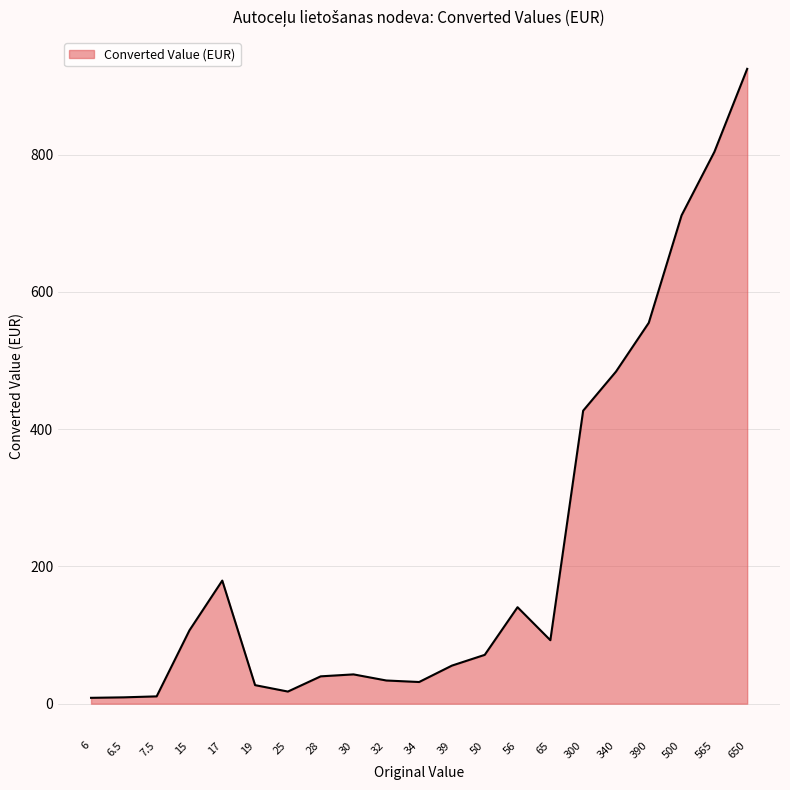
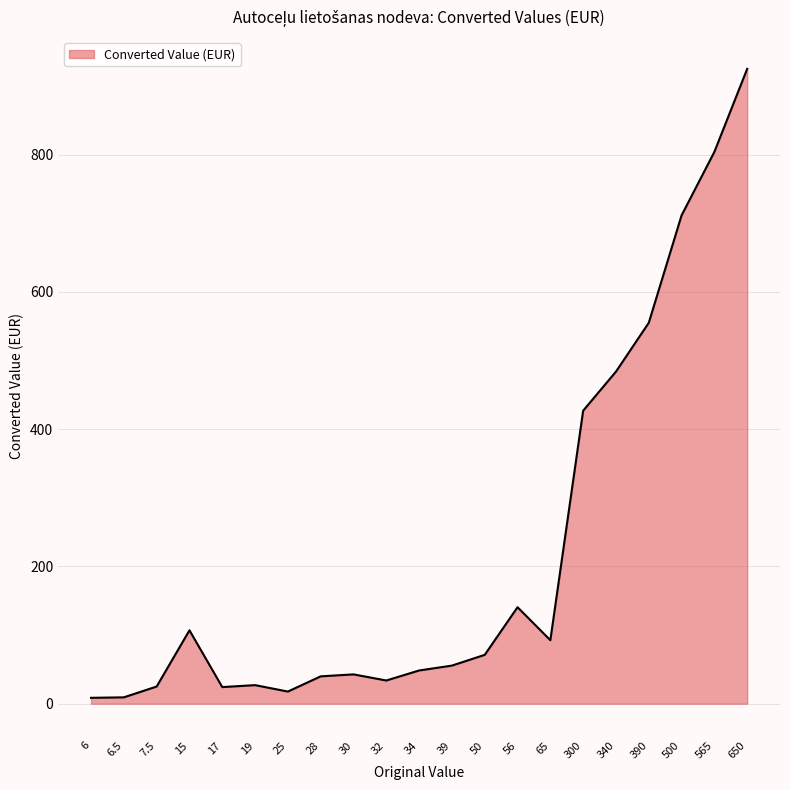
  {
    "6": 10,
    "6.5": 10,
-   "7.5": 10,
+   "7.5": 30,
    "15": 110,
-   "17": 180,
+   "17": 20,
    "19": 30,
    "25": 20,
    "28": 40,
    "30": 40,
    "32": 30,
-   "34": 30,
+   "34": 50,
    "39": 60,
    "50": 70,
    "56": 140,
    "65": 90,
    "300": 430,
    "340": 480,
    "390": 550,
    "500": 710,
    "565": 800,
    "650": 920
  }
